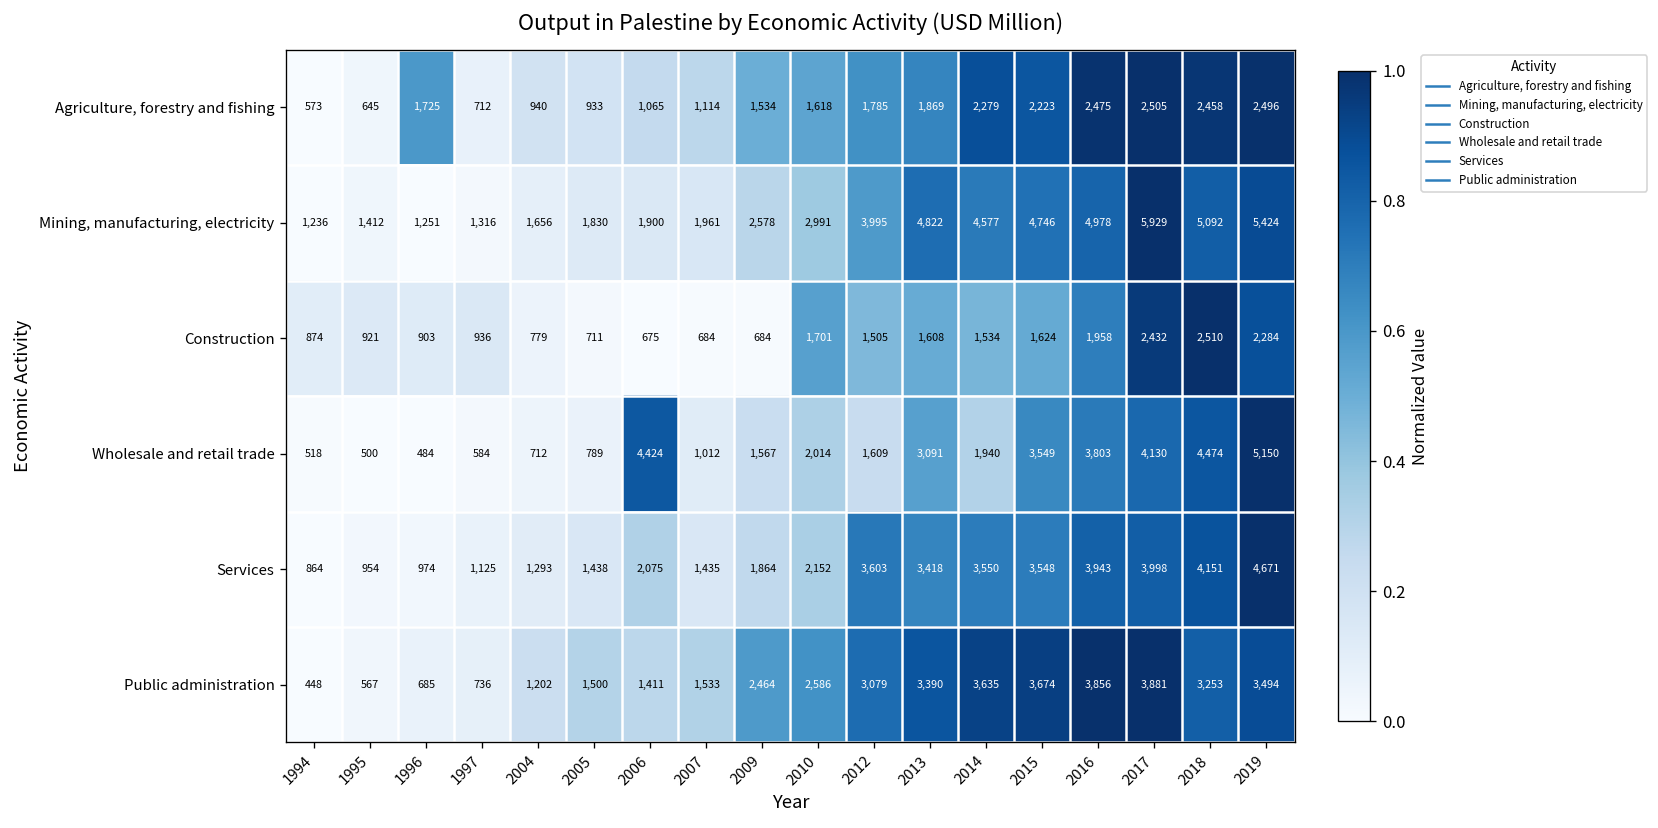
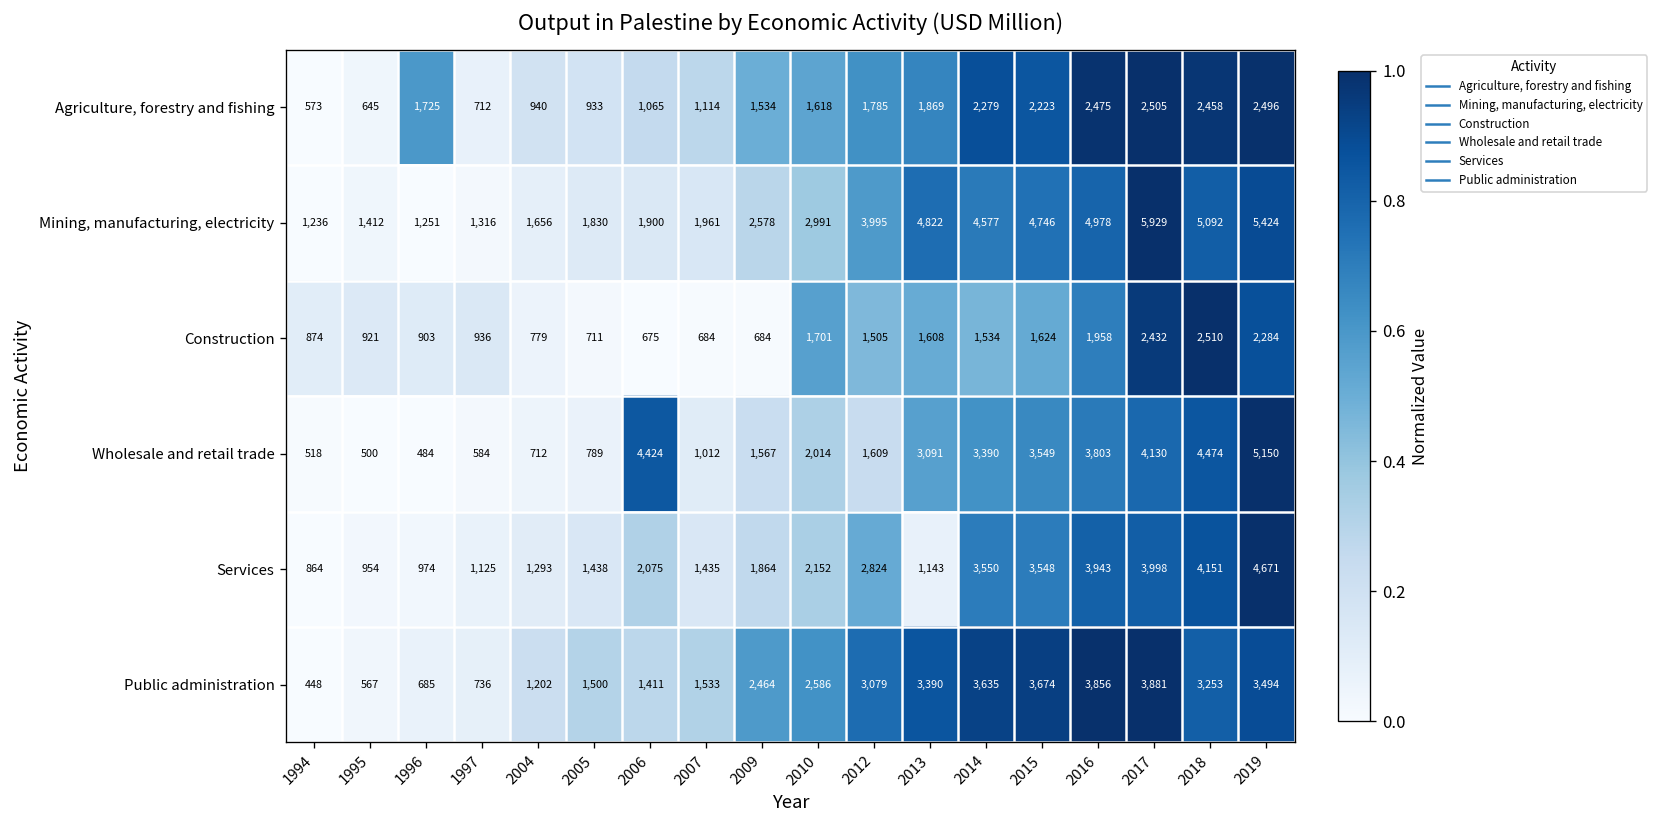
  {
    "Agriculture, forestry and fishing": {
      "1994": "573",
      "1995": "645",
      "1996": "1,725",
      "1997": "712",
      "2004": "940",
      "2005": "933",
      "2006": "1,065",
      "2007": "1,114",
      "2009": "1,534",
      "2010": "1,618",
      "2012": "1,785",
      "2013": "1,869",
      "2014": "2,279",
      "2015": "2,223",
      "2016": "2,475",
      "2017": "2,505",
      "2018": "2,458",
      "2019": "2,496"
    },
    "Mining, manufacturing, electricity": {
      "1994": "1,236",
      "1995": "1,412",
      "1996": "1,251",
      "1997": "1,316",
      "2004": "1,656",
      "2005": "1,830",
      "2006": "1,900",
      "2007": "1,961",
      "2009": "2,578",
      "2010": "2,991",
      "2012": "3,995",
      "2013": "4,822",
      "2014": "4,577",
      "2015": "4,746",
      "2016": "4,978",
      "2017": "5,929",
      "2018": "5,092",
      "2019": "5,424"
    },
    "Construction": {
      "1994": "874",
      "1995": "921",
      "1996": "903",
      "1997": "936",
      "2004": "779",
      "2005": "711",
      "2006": "675",
      "2007": "684",
      "2009": "684",
      "2010": "1,701",
      "2012": "1,505",
      "2013": "1,608",
      "2014": "1,534",
      "2015": "1,624",
      "2016": "1,958",
      "2017": "2,432",
      "2018": "2,510",
      "2019": "2,284"
    },
    "Wholesale and retail trade": {
      "1994": "518",
      "1995": "500",
      "1996": "484",
      "1997": "584",
      "2004": "712",
      "2005": "789",
      "2006": "4,424",
      "2007": "1,012",
      "2009": "1,567",
      "2010": "2,014",
      "2012": "1,609",
      "2013": "3,091",
-     "2014": "1,940",
+     "2014": "3,390",
      "2015": "3,549",
      "2016": "3,803",
      "2017": "4,130",
      "2018": "4,474",
      "2019": "5,150"
    },
    "Services": {
      "1994": "864",
      "1995": "954",
      "1996": "974",
      "1997": "1,125",
      "2004": "1,293",
      "2005": "1,438",
      "2006": "2,075",
      "2007": "1,435",
      "2009": "1,864",
      "2010": "2,152",
-     "2012": "3,603",
-     "2013": "3,418",
+     "2012": "2,824",
+     "2013": "1,143",
      "2014": "3,550",
      "2015": "3,548",
      "2016": "3,943",
      "2017": "3,998",
      "2018": "4,151",
      "2019": "4,671"
    },
    "Public administration": {
      "1994": "448",
      "1995": "567",
      "1996": "685",
      "1997": "736",
      "2004": "1,202",
      "2005": "1,500",
      "2006": "1,411",
      "2007": "1,533",
      "2009": "2,464",
      "2010": "2,586",
      "2012": "3,079",
      "2013": "3,390",
      "2014": "3,635",
      "2015": "3,674",
      "2016": "3,856",
      "2017": "3,881",
      "2018": "3,253",
      "2019": "3,494"
    }
  }
